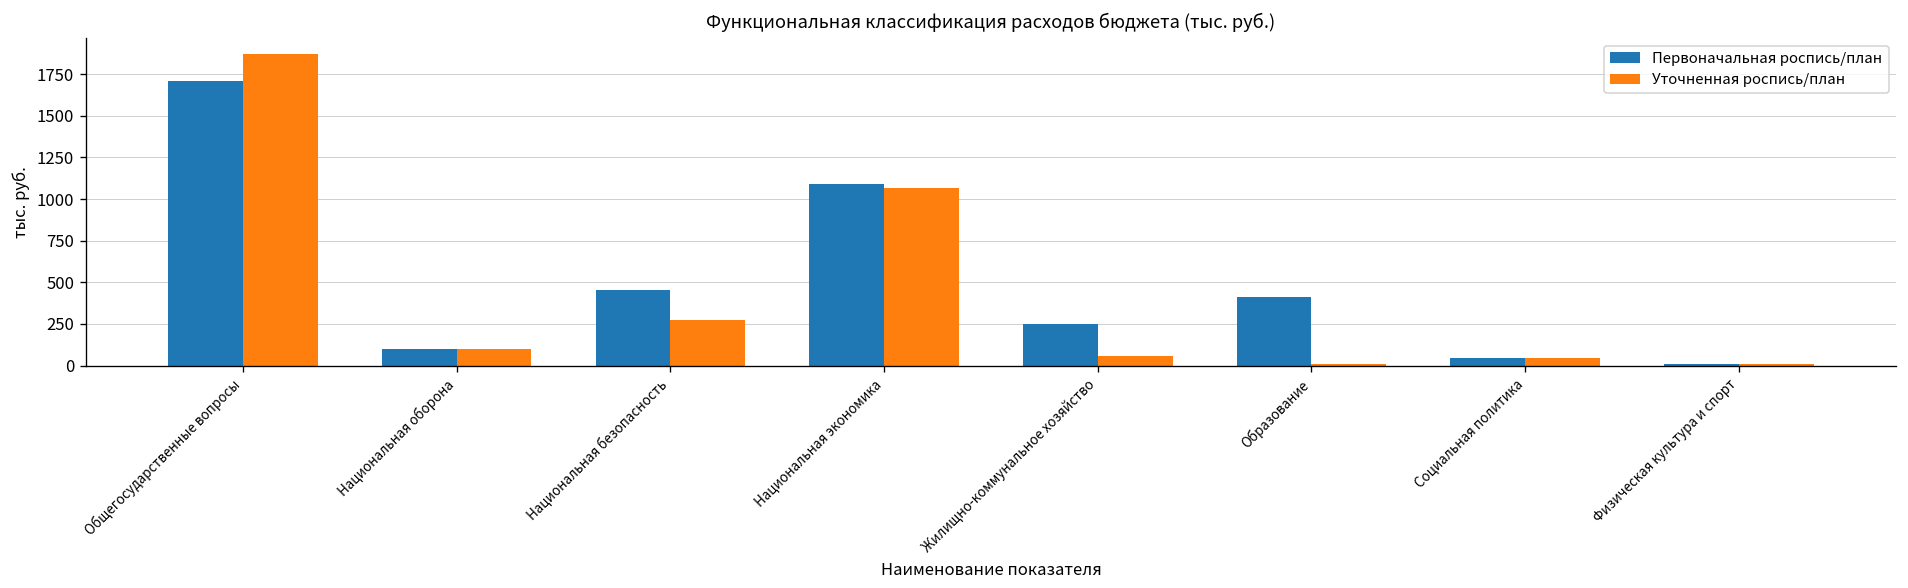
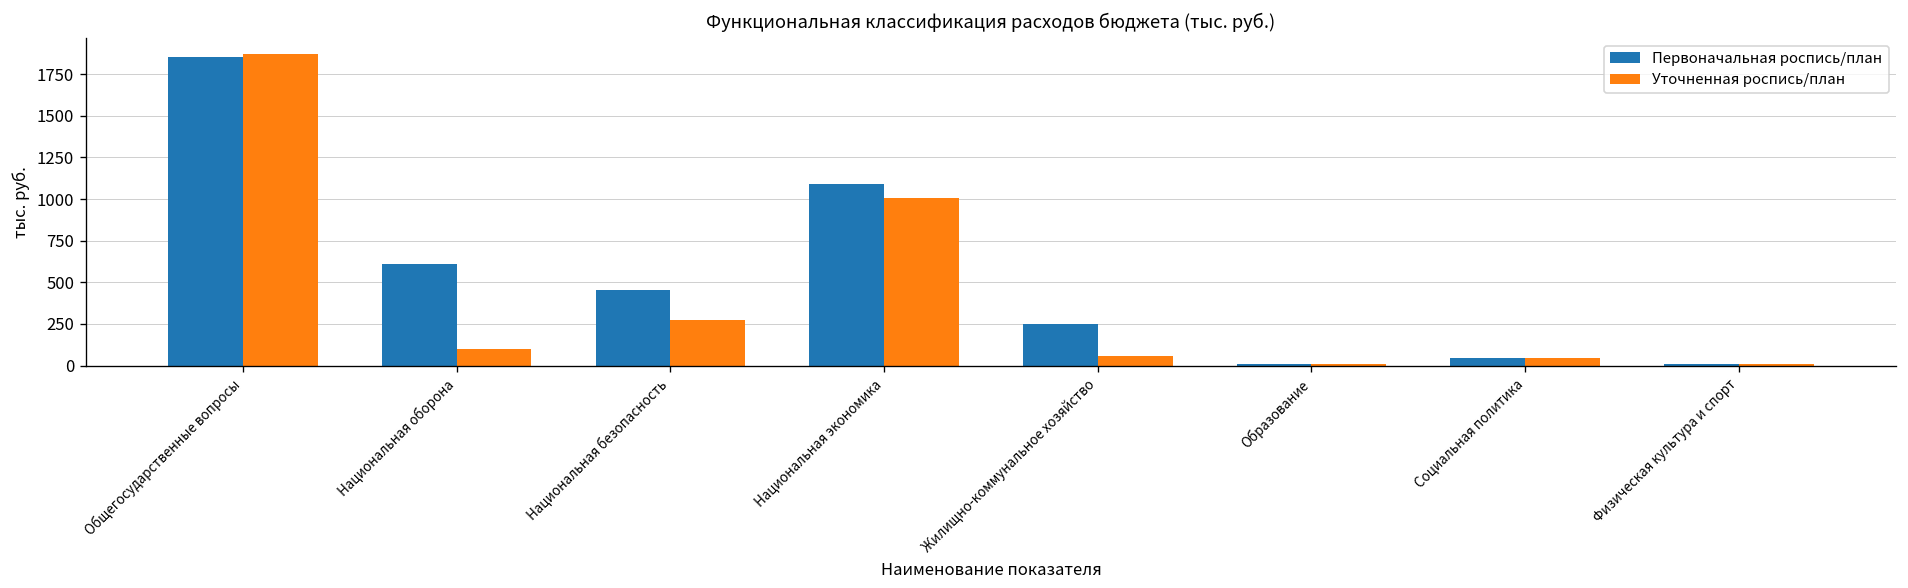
  {
    "Первоначальная роспись/план": {
-     "Общегосударственные вопросы": 1710,
-     "Национальная оборона": 100,
+     "Общегосударственные вопросы": 1860,
+     "Национальная оборона": 610,
      "Национальная безопасность": 450,
      "Национальная экономика": 1090,
      "Жилищно-коммунальное хозяйство": 250,
-     "Образование": 410,
+     "Образование": 10,
      "Социальная политика": 50
    },
    "Уточненная роспись/план": {
      "Общегосударственные вопросы": 1870,
      "Национальная оборона": 100,
      "Национальная безопасность": 280,
-     "Национальная экономика": 1070,
+     "Национальная экономика": 1010,
      "Жилищно-коммунальное хозяйство": 60,
      "Социальная политика": 50
    }
  }
